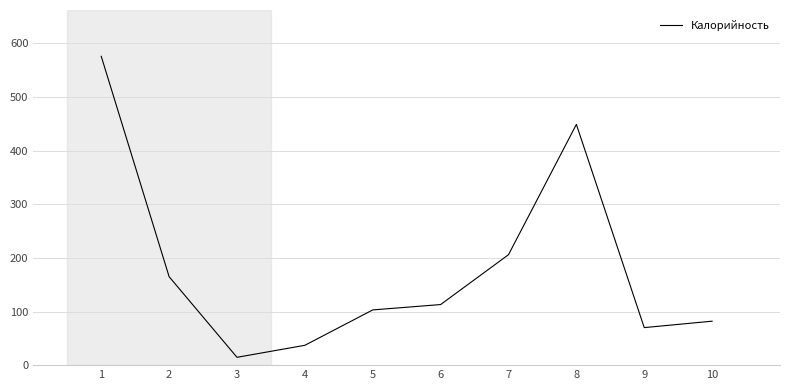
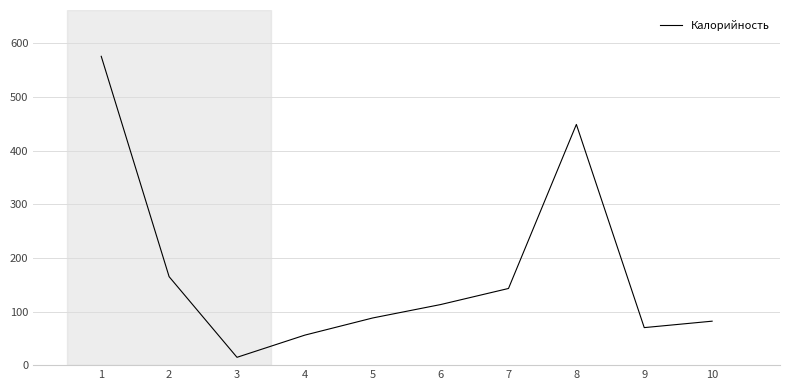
  {
    "1": 580,
    "2": 170,
    "3": 10,
-   "4": 40,
-   "5": 100,
+   "4": 60,
+   "5": 90,
    "6": 110,
-   "7": 210,
+   "7": 140,
    "8": 450,
    "9": 70,
    "10": 80
  }
